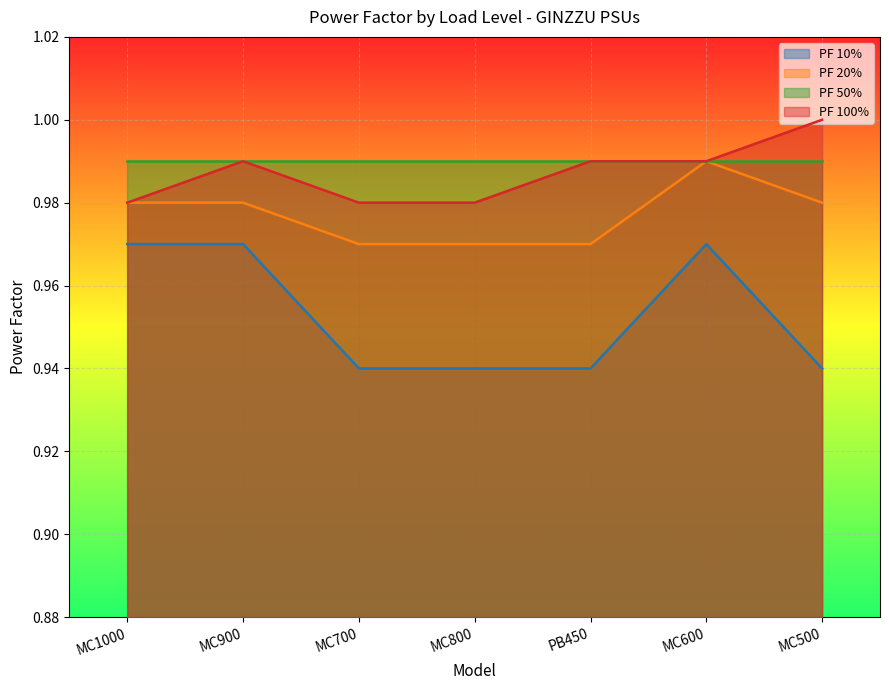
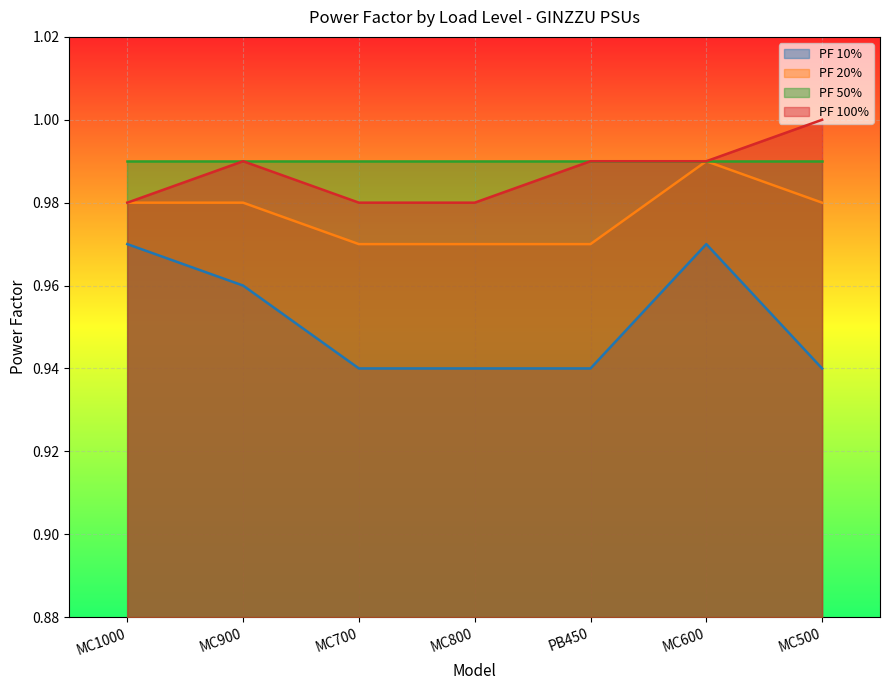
  {
    "PF 10%": {
      "MC1000": 0.97,
-     "MC900": 0.97,
+     "MC900": 0.96,
      "MC700": 0.94,
      "MC800": 0.94,
      "PB450": 0.94,
      "MC600": 0.97,
      "MC500": 0.94
    },
    "PF 20%": {
      "MC900": 0.98,
      "MC700": 0.97,
      "MC800": 0.97,
      "PB450": 0.97,
      "MC500": 0.98
    },
    "PF 50%": {
      "MC1000": 0.99,
      "MC700": 0.99,
      "MC800": 0.99,
      "MC500": 0.99
    },
    "PF 100%": {
      "MC700": 0.98,
      "MC800": 0.98
    }
  }
